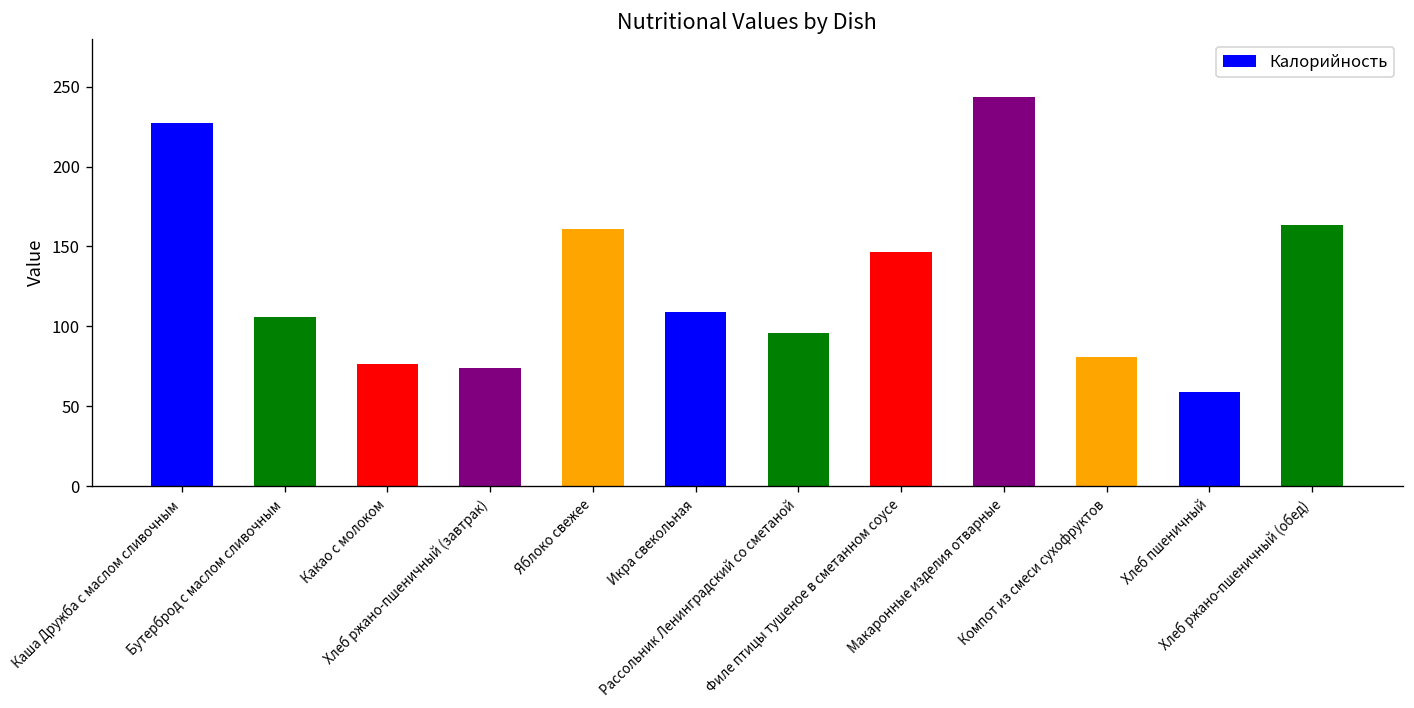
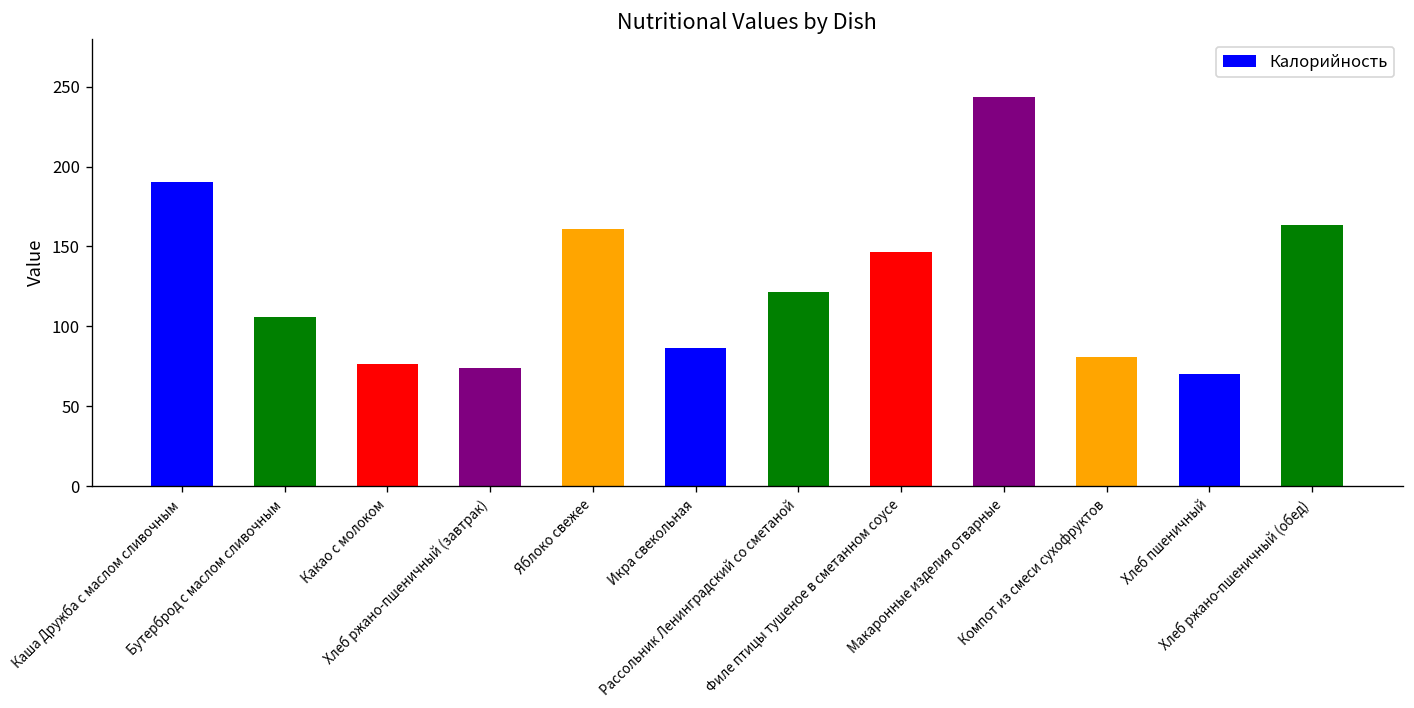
  {
-   "Каша Дружба с маслом сливочным": 227,
+   "Каша Дружба с маслом сливочным": 190,
    "Бутерброд с маслом сливочным": 106,
    "Какао с молоком": 76,
    "Хлеб ржано-пшеничный (завтрак)": 74,
    "Яблоко свежее": 161,
-   "Икра свекольная": 109,
-   "Рассольник Ленинградский со сметаной": 96,
+   "Икра свекольная": 86,
+   "Рассольник Ленинградский со сметаной": 121,
    "Филе птицы тушеное в сметанном соусе": 147,
    "Макаронные изделия отварные": 243,
    "Компот из смеси сухофруктов": 81,
-   "Хлеб пшеничный": 59,
+   "Хлеб пшеничный": 70,
    "Хлеб ржано-пшеничный (обед)": 163
  }
